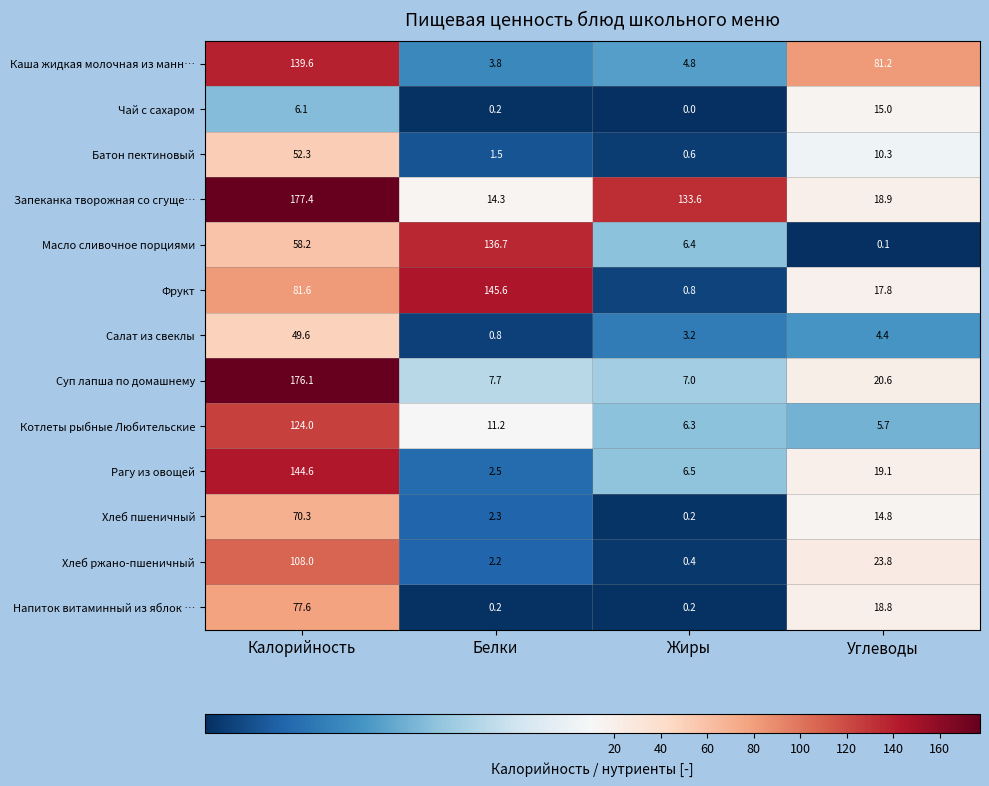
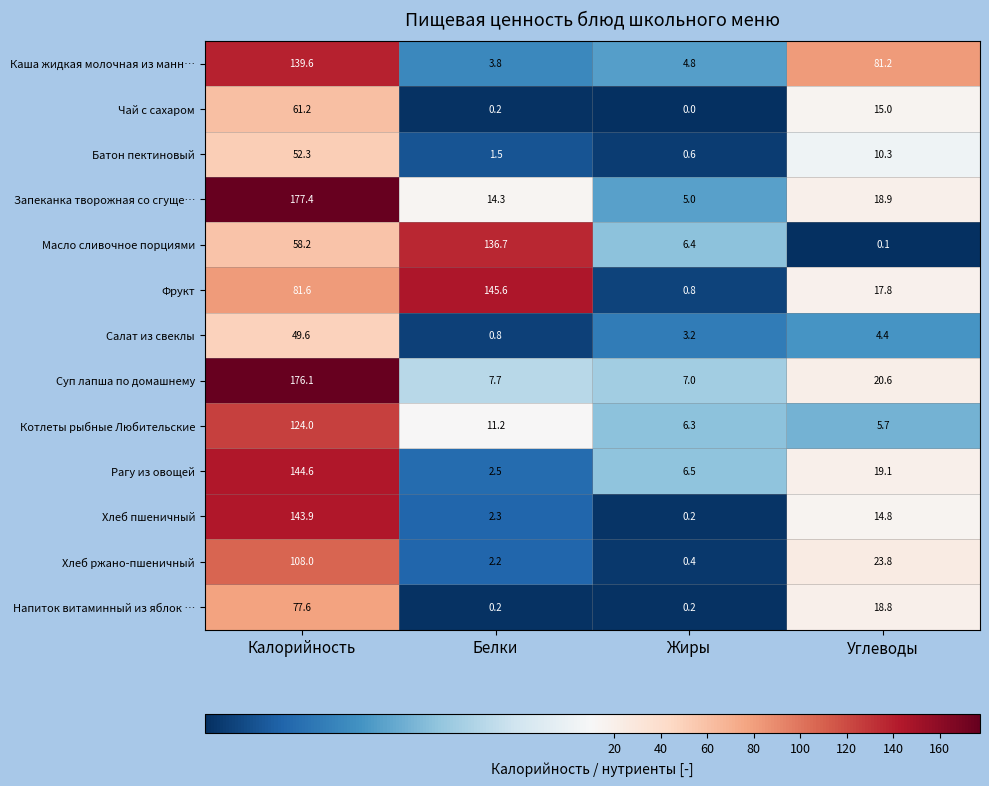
  {
    "Каша жидкая молочная из манн…": {
      "Калорийность": 139.6,
      "Белки": 3.8,
      "Жиры": 4.8,
      "Углеводы": 81.2
    },
    "Чай с сахаром": {
-     "Калорийность": 6.1,
+     "Калорийность": 61.2,
      "Белки": 0.2,
      "Жиры": 0.0,
      "Углеводы": 15.0
    },
    "Батон пектиновый": {
      "Калорийность": 52.3,
      "Белки": 1.5,
      "Жиры": 0.6,
      "Углеводы": 10.3
    },
    "Запеканка творожная со сгуще…": {
      "Калорийность": 177.4,
      "Белки": 14.3,
-     "Жиры": 133.6,
+     "Жиры": 5.0,
      "Углеводы": 18.9
    },
    "Масло сливочное порциями": {
      "Калорийность": 58.2,
      "Белки": 136.7,
      "Жиры": 6.4,
      "Углеводы": 0.1
    },
    "Фрукт": {
      "Калорийность": 81.6,
      "Белки": 145.6,
      "Жиры": 0.8,
      "Углеводы": 17.8
    },
    "Салат из свеклы": {
      "Калорийность": 49.6,
      "Белки": 0.8,
      "Жиры": 3.2,
      "Углеводы": 4.4
    },
    "Суп лапша по домашнему": {
      "Калорийность": 176.1,
      "Белки": 7.7,
      "Жиры": 7.0,
      "Углеводы": 20.6
    },
    "Котлеты рыбные Любительские": {
      "Калорийность": 124.0,
      "Белки": 11.2,
      "Жиры": 6.3,
      "Углеводы": 5.7
    },
    "Рагу из овощей": {
      "Калорийность": 144.6,
      "Белки": 2.5,
      "Жиры": 6.5,
      "Углеводы": 19.1
    },
    "Хлеб пшеничный": {
-     "Калорийность": 70.3,
+     "Калорийность": 143.9,
      "Белки": 2.3,
      "Жиры": 0.2,
      "Углеводы": 14.8
    },
    "Хлеб ржано-пшеничный": {
      "Калорийность": 108.0,
      "Белки": 2.2,
      "Жиры": 0.4,
      "Углеводы": 23.8
    },
    "Напиток витаминный из яблок …": {
      "Калорийность": 77.6,
      "Белки": 0.2,
      "Жиры": 0.2,
      "Углеводы": 18.8
    }
  }
